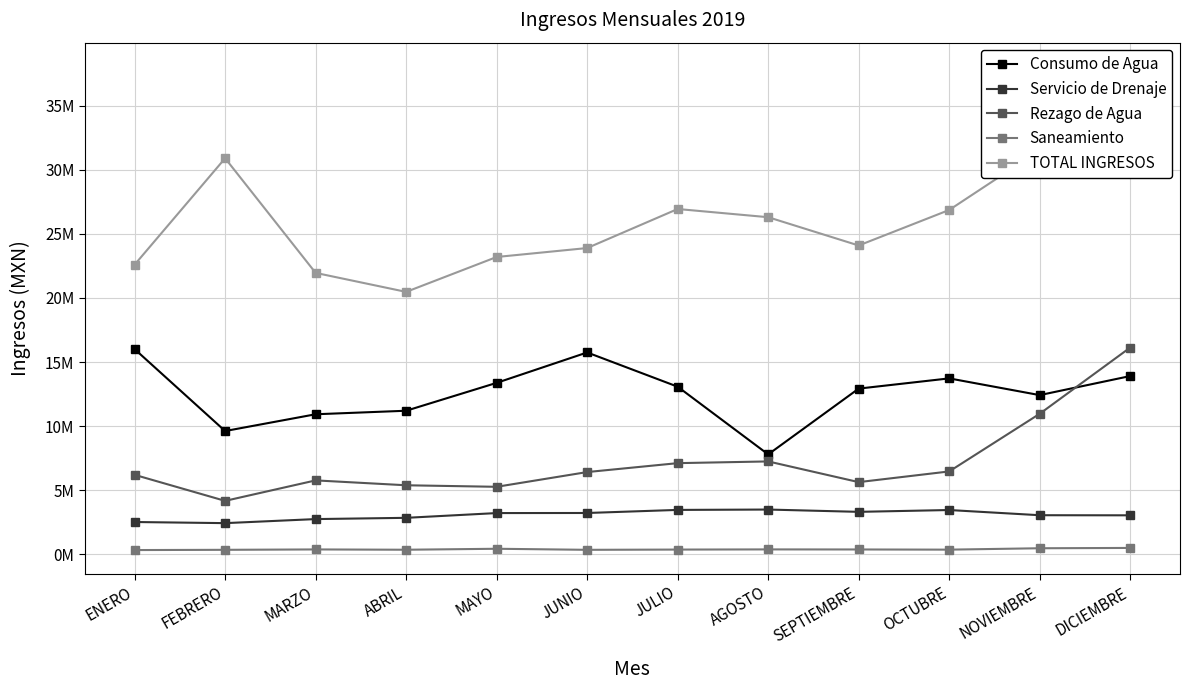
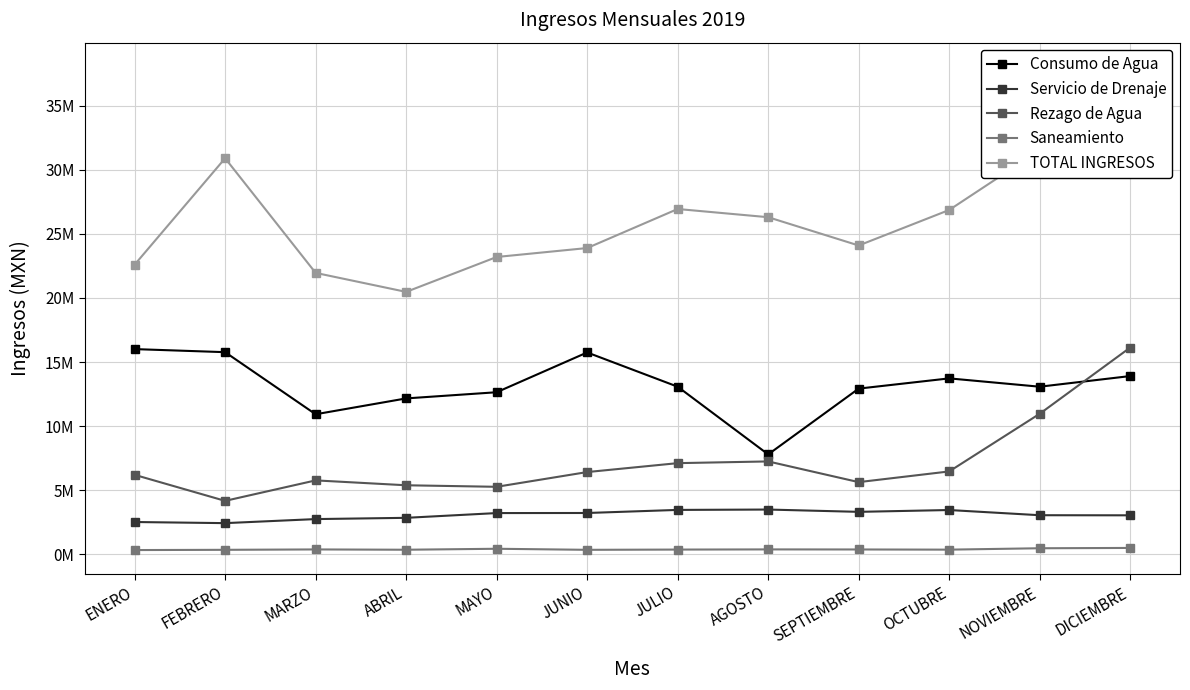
  {
    "Consumo de Agua": {
      "ENERO": 16000000,
-     "FEBRERO": 9600000,
+     "FEBRERO": 15800000,
      "MARZO": 10900000,
-     "ABRIL": 11200000,
-     "MAYO": 13400000,
+     "ABRIL": 12200000,
+     "MAYO": 12600000,
      "JUNIO": 15700000,
      "JULIO": 13100000,
      "AGOSTO": 7800000,
      "SEPTIEMBRE": 12900000,
      "OCTUBRE": 13700000,
-     "NOVIEMBRE": 12400000,
+     "NOVIEMBRE": 13100000,
      "DICIEMBRE": 13900000
    }
  }
